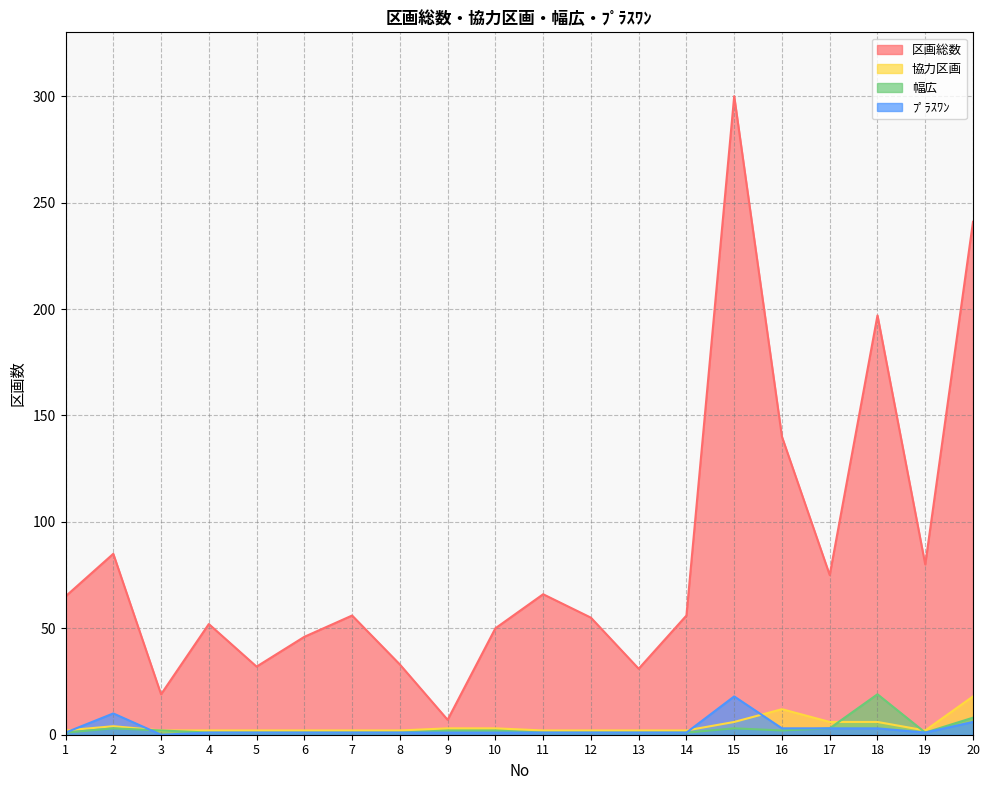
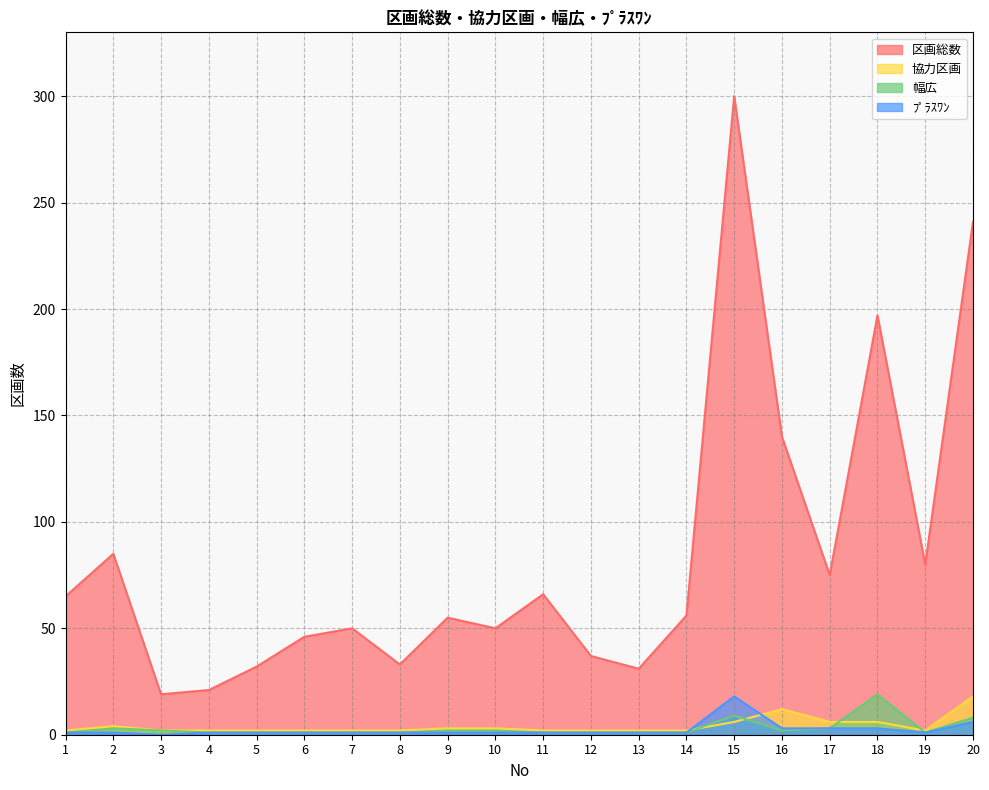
  {
    "区画総数": {
      "1": 65,
      "2": 85,
      "3": 19,
-     "4": 52,
+     "4": 21,
      "5": 32,
      "6": 46,
-     "7": 56,
+     "7": 50,
      "8": 33,
-     "9": 7,
+     "9": 55,
      "10": 50,
      "11": 66,
-     "12": 55,
+     "12": 37,
      "13": 31,
      "14": 56,
      "15": 300,
      "16": 140,
      "17": 75,
      "18": 197,
      "19": 80,
      "20": 241
    },
    "協力区画": {
      "15": 6,
      "16": 12,
      "17": 6,
      "18": 6,
      "20": 18
    },
    "幅広": {
-     "15": 3,
+     "15": 9,
      "18": 19,
      "20": 8
    },
    "ﾌﾟﾗｽﾜﾝ": {
-     "2": 10,
+     "2": 1,
      "3": 0,
      "15": 18,
      "18": 3,
      "20": 6
    }
  }
